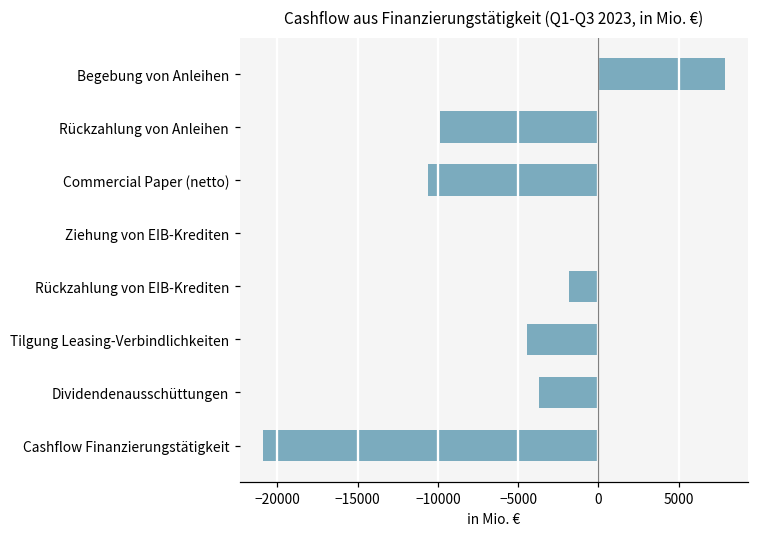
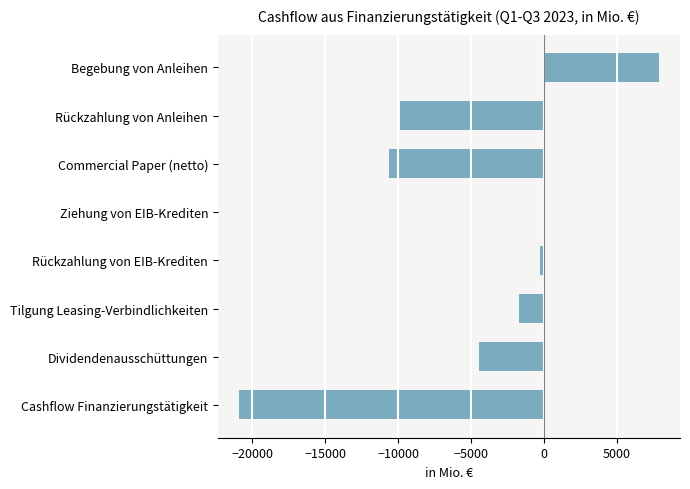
  {
    "Begebung von Anleihen": 7900,
    "Rückzahlung von Anleihen": -9900,
    "Commercial Paper (netto)": -10600,
    "Ziehung von EIB-Krediten": 0,
-   "Rückzahlung von EIB-Krediten": -1800,
-   "Tilgung Leasing-Verbindlichkeiten": -4400,
-   "Dividendenausschüttungen": -3700,
+   "Rückzahlung von EIB-Krediten": -300,
+   "Tilgung Leasing-Verbindlichkeiten": -1700,
+   "Dividendenausschüttungen": -4400,
    "Cashflow Finanzierungstätigkeit": -20900
  }
